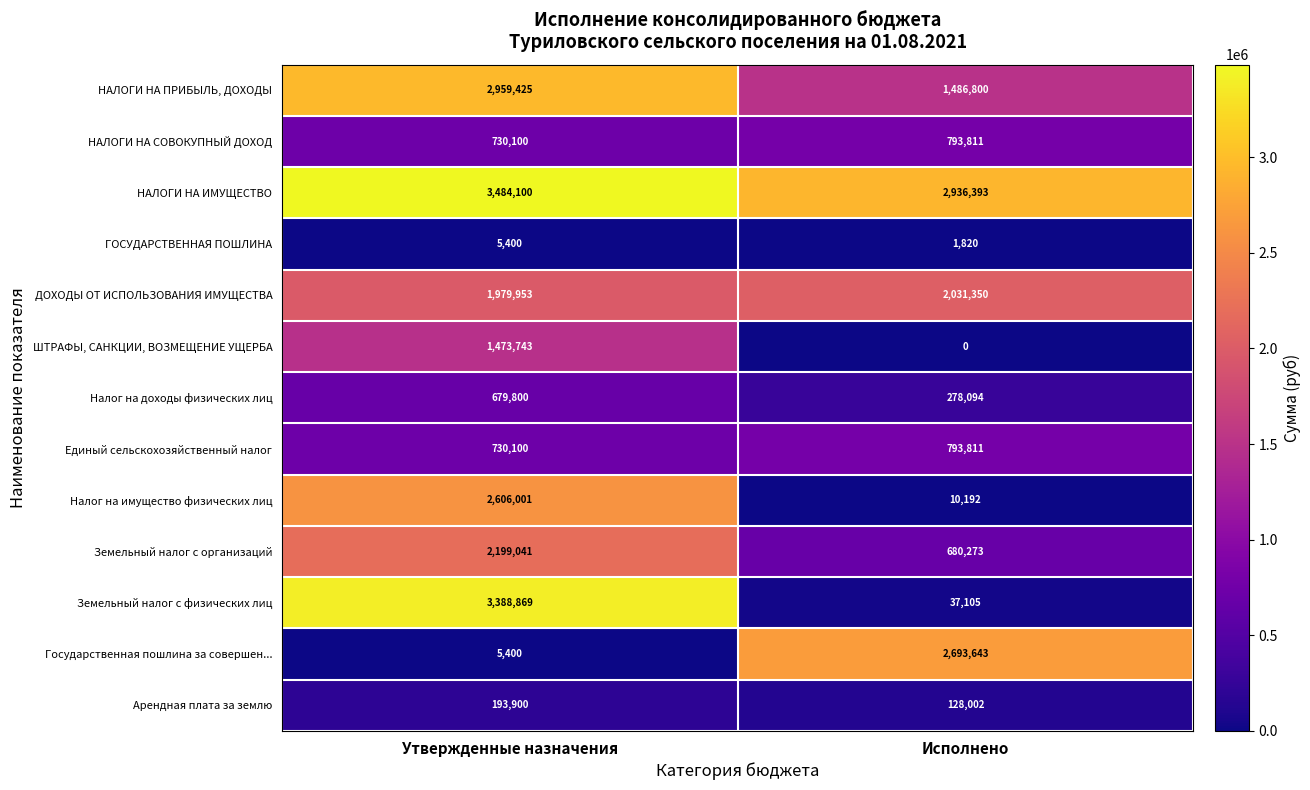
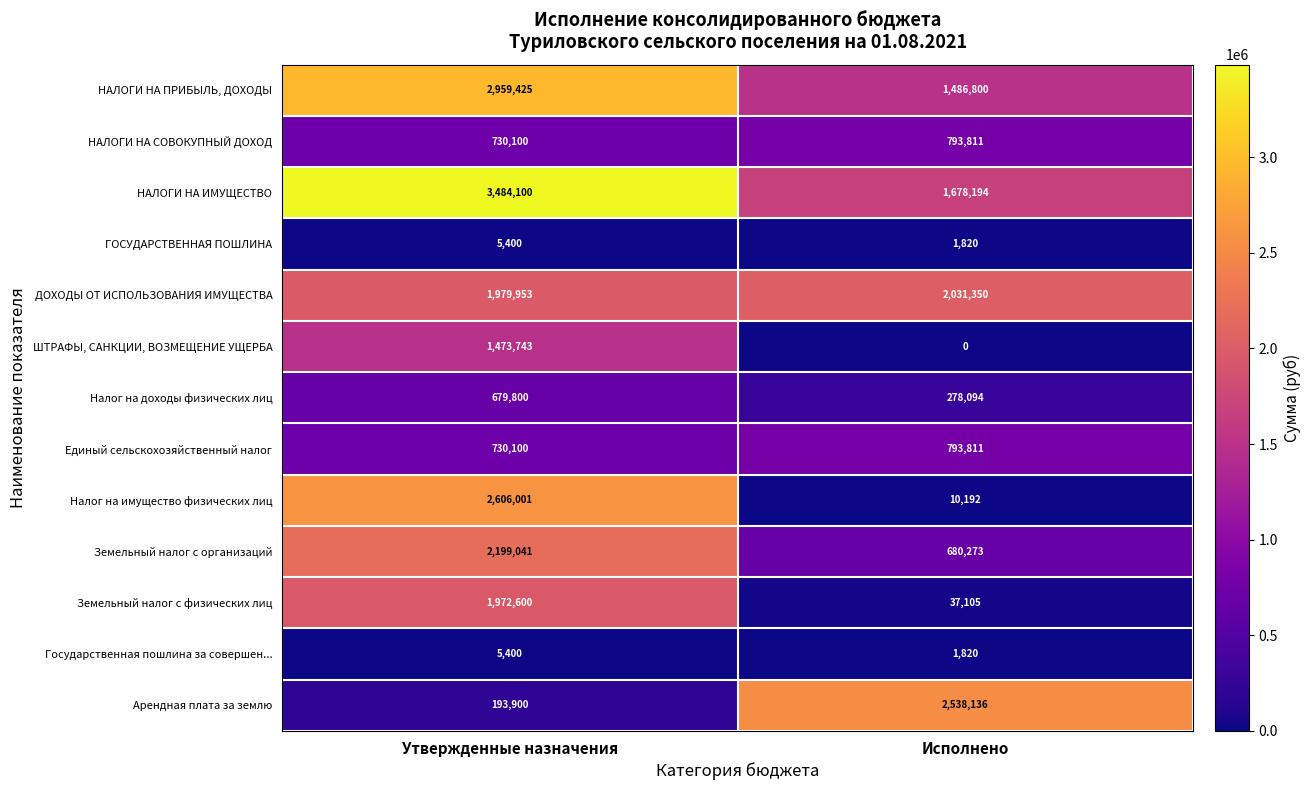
  {
    "НАЛОГИ НА ПРИБЫЛЬ, ДОХОДЫ": {
      "Утвержденные назначения": "2,959,425",
      "Исполнено": "1,486,800"
    },
    "НАЛОГИ НА СОВОКУПНЫЙ ДОХОД": {
      "Утвержденные назначения": "730,100",
      "Исполнено": "793,811"
    },
    "НАЛОГИ НА ИМУЩЕСТВО": {
      "Утвержденные назначения": "3,484,100",
-     "Исполнено": "2,936,393"
+     "Исполнено": "1,678,194"
    },
    "ГОСУДАРСТВЕННАЯ ПОШЛИНА": {
      "Утвержденные назначения": "5,400",
      "Исполнено": "1,820"
    },
    "ДОХОДЫ ОТ ИСПОЛЬЗОВАНИЯ ИМУЩЕСТВА": {
      "Утвержденные назначения": "1,979,953",
      "Исполнено": "2,031,350"
    },
    "ШТРАФЫ, САНКЦИИ, ВОЗМЕЩЕНИЕ УЩЕРБА": {
      "Утвержденные назначения": "1,473,743",
      "Исполнено": "0"
    },
    "Налог на доходы физических лиц": {
      "Утвержденные назначения": "679,800",
      "Исполнено": "278,094"
    },
    "Единый сельскохозяйственный налог": {
      "Утвержденные назначения": "730,100",
      "Исполнено": "793,811"
    },
    "Налог на имущество физических лиц": {
      "Утвержденные назначения": "2,606,001",
      "Исполнено": "10,192"
    },
    "Земельный налог с организаций": {
      "Утвержденные назначения": "2,199,041",
      "Исполнено": "680,273"
    },
    "Земельный налог с физических лиц": {
-     "Утвержденные назначения": "3,388,869",
+     "Утвержденные назначения": "1,972,600",
      "Исполнено": "37,105"
    },
    "Государственная пошлина за совершен...": {
      "Утвержденные назначения": "5,400",
-     "Исполнено": "2,693,643"
+     "Исполнено": "1,820"
    },
    "Арендная плата за землю": {
      "Утвержденные назначения": "193,900",
-     "Исполнено": "128,002"
+     "Исполнено": "2,538,136"
    }
  }
